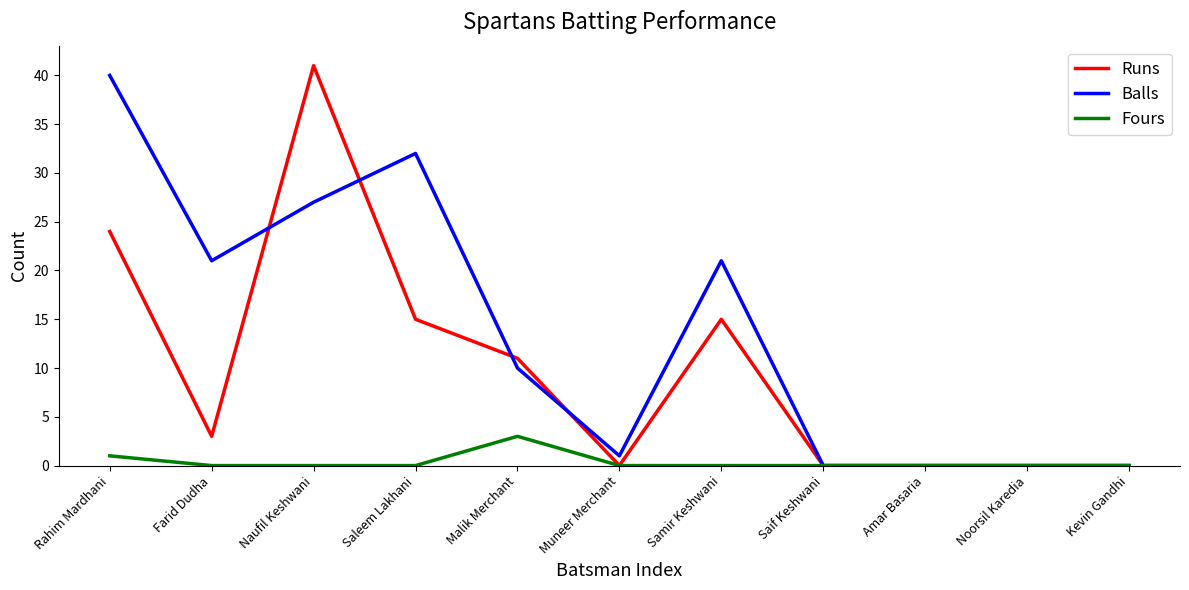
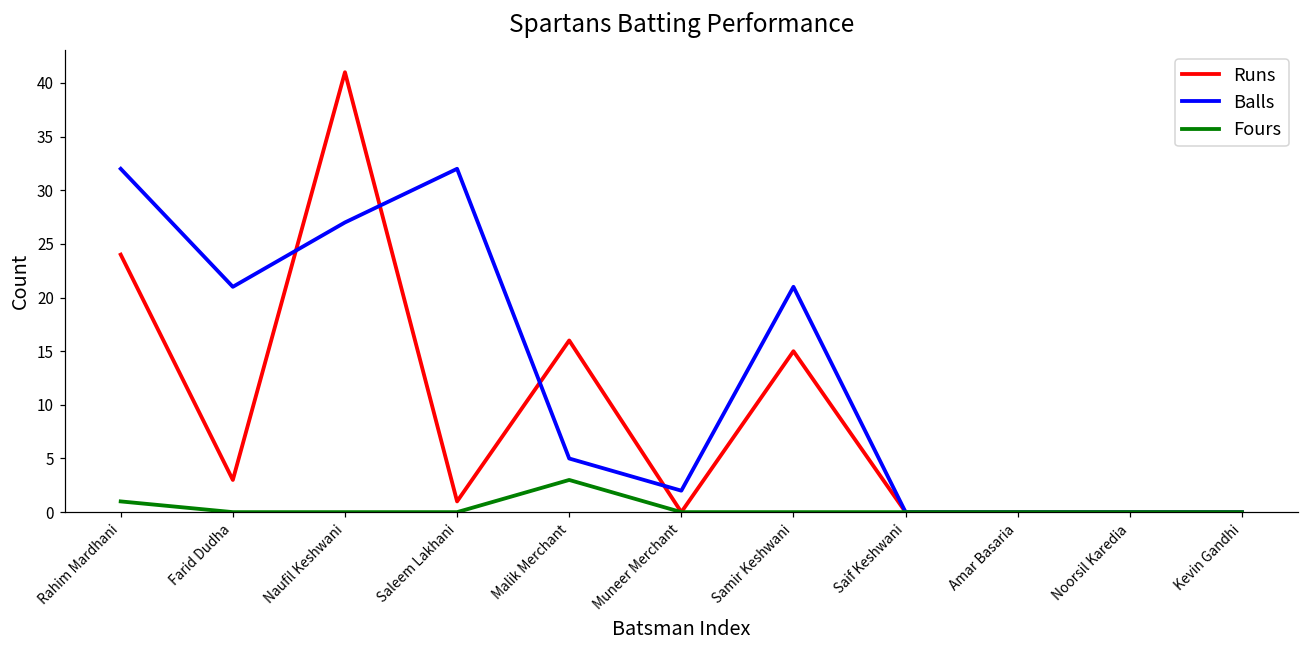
  {
    "Runs": {
      "Rahim Mardhani": 24,
      "Farid Dudha": 3,
      "Naufil Keshwani": 41,
-     "Saleem Lakhani": 15,
-     "Malik Merchant": 11,
+     "Saleem Lakhani": 1,
+     "Malik Merchant": 16,
      "Samir Keshwani": 15
    },
    "Balls": {
-     "Rahim Mardhani": 40,
+     "Rahim Mardhani": 32,
      "Farid Dudha": 21,
      "Naufil Keshwani": 27,
      "Saleem Lakhani": 32,
-     "Malik Merchant": 10,
-     "Muneer Merchant": 1,
+     "Malik Merchant": 5,
+     "Muneer Merchant": 2,
      "Samir Keshwani": 21
    },
    "Fours": {
      "Rahim Mardhani": 1,
      "Farid Dudha": 0,
      "Naufil Keshwani": 0,
      "Saleem Lakhani": 0,
      "Malik Merchant": 3,
      "Samir Keshwani": 0
    }
  }
